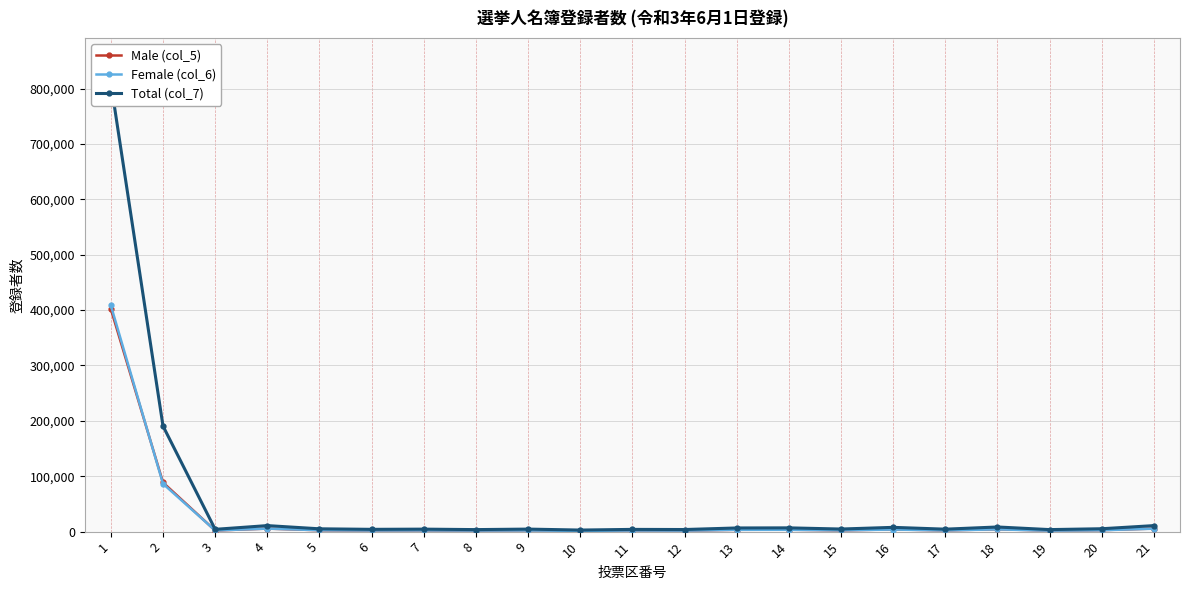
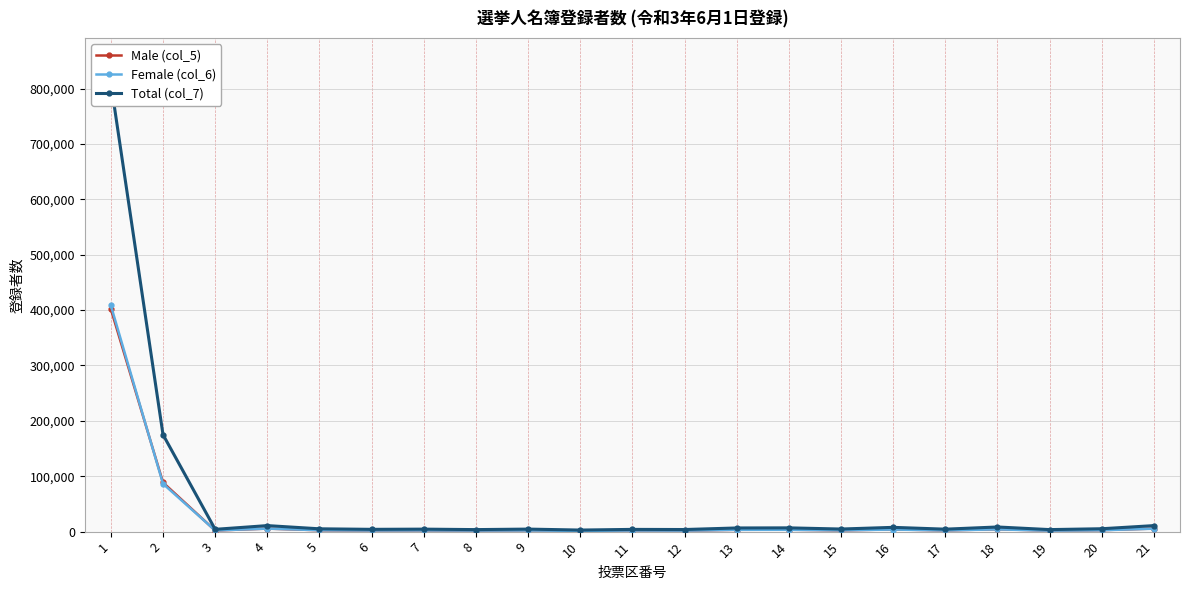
  {
    "Male (col_5)": {
      "1": "400,000"
    },
    "Female (col_6)": {
      "1": "410,000"
    },
    "Total (col_7)": {
-     "2": "190,000",
+     "2": "180,000",
      "4": "10,000",
      "21": "10,000"
    }
  }
